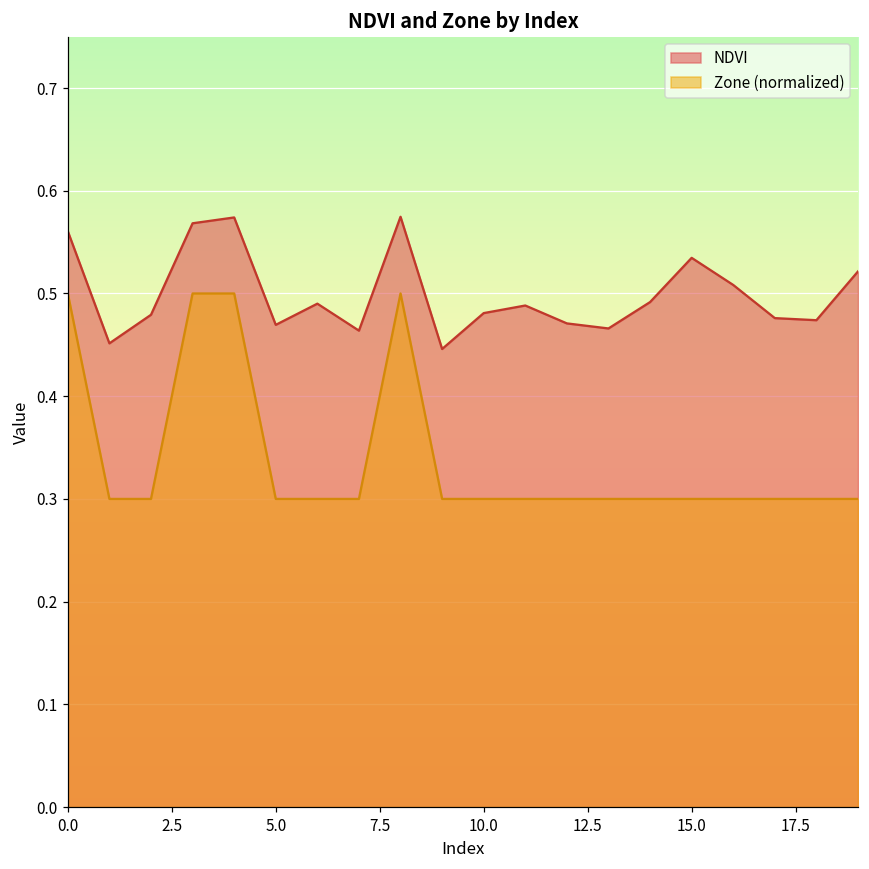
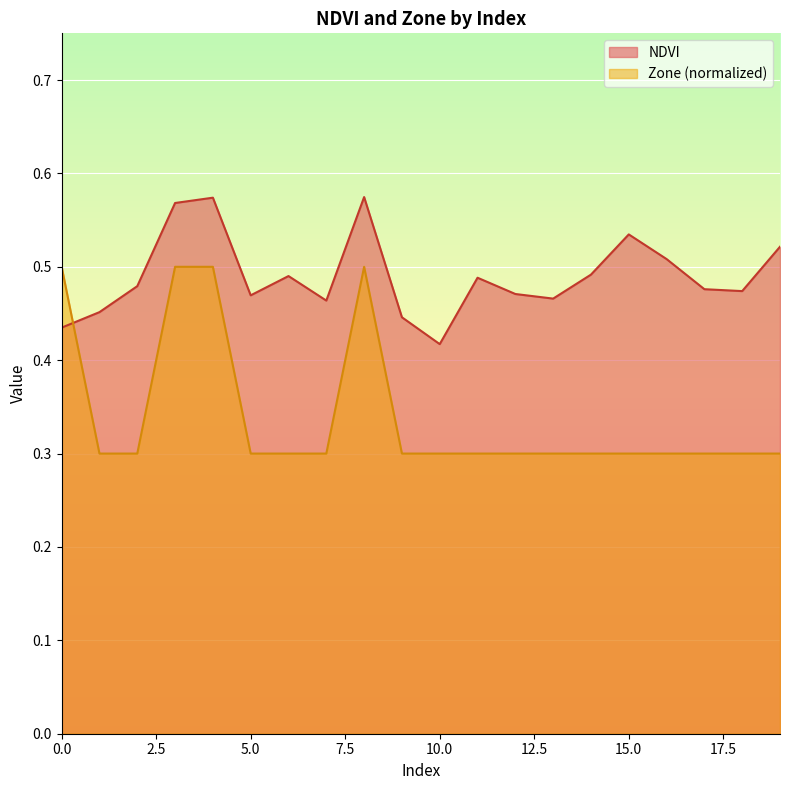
  {
    "NDVI": {
-     "0.0": 0.56,
+     "0.0": 0.43,
      "5.0": 0.47,
-     "10.0": 0.48,
+     "10.0": 0.42,
      "15.0": 0.53
    },
    "Zone (normalized)": {
      "0.0": 0.50,
      "5.0": 0.30,
      "10.0": 0.30,
      "15.0": 0.30
    }
  }
